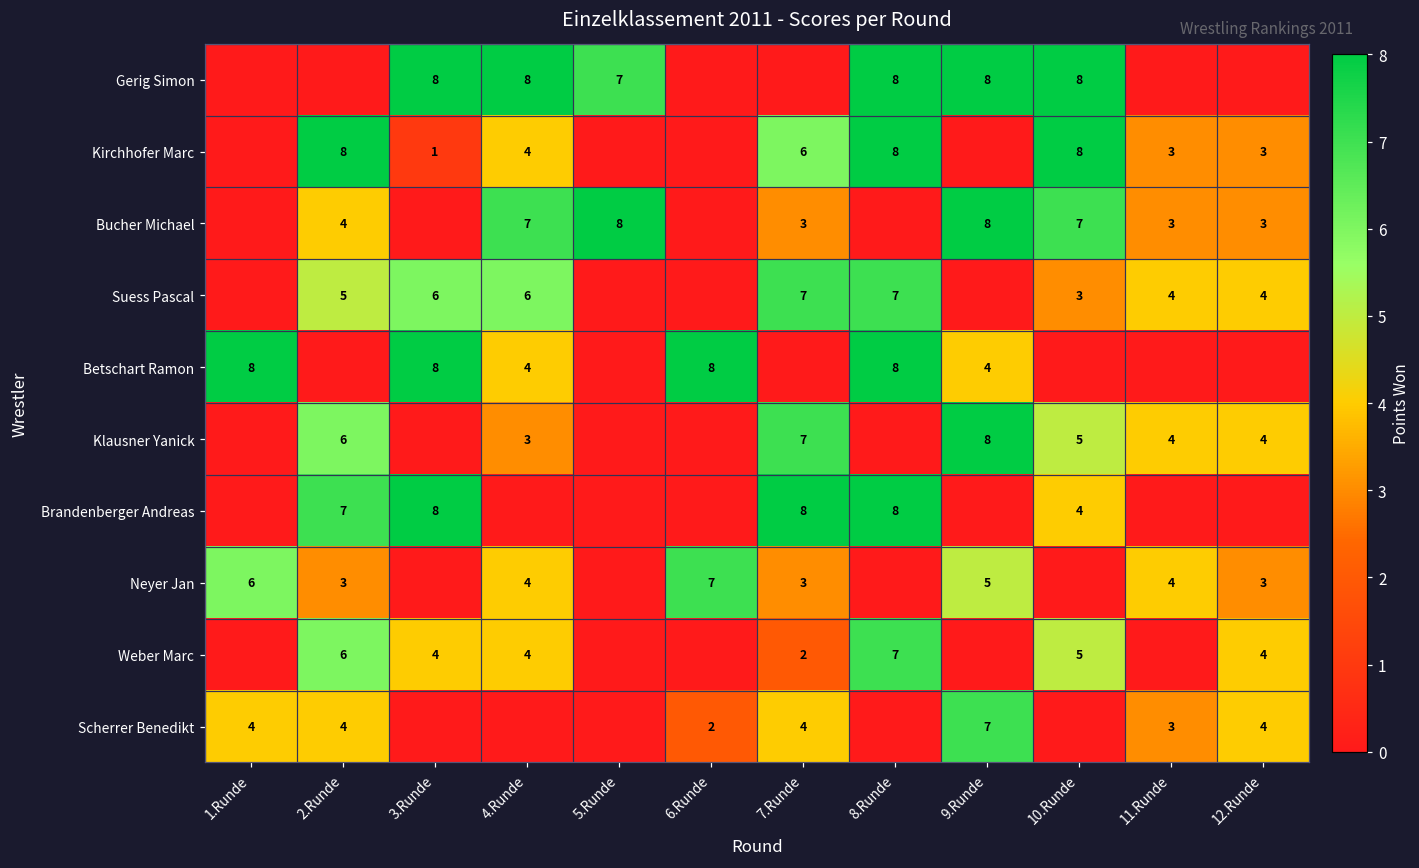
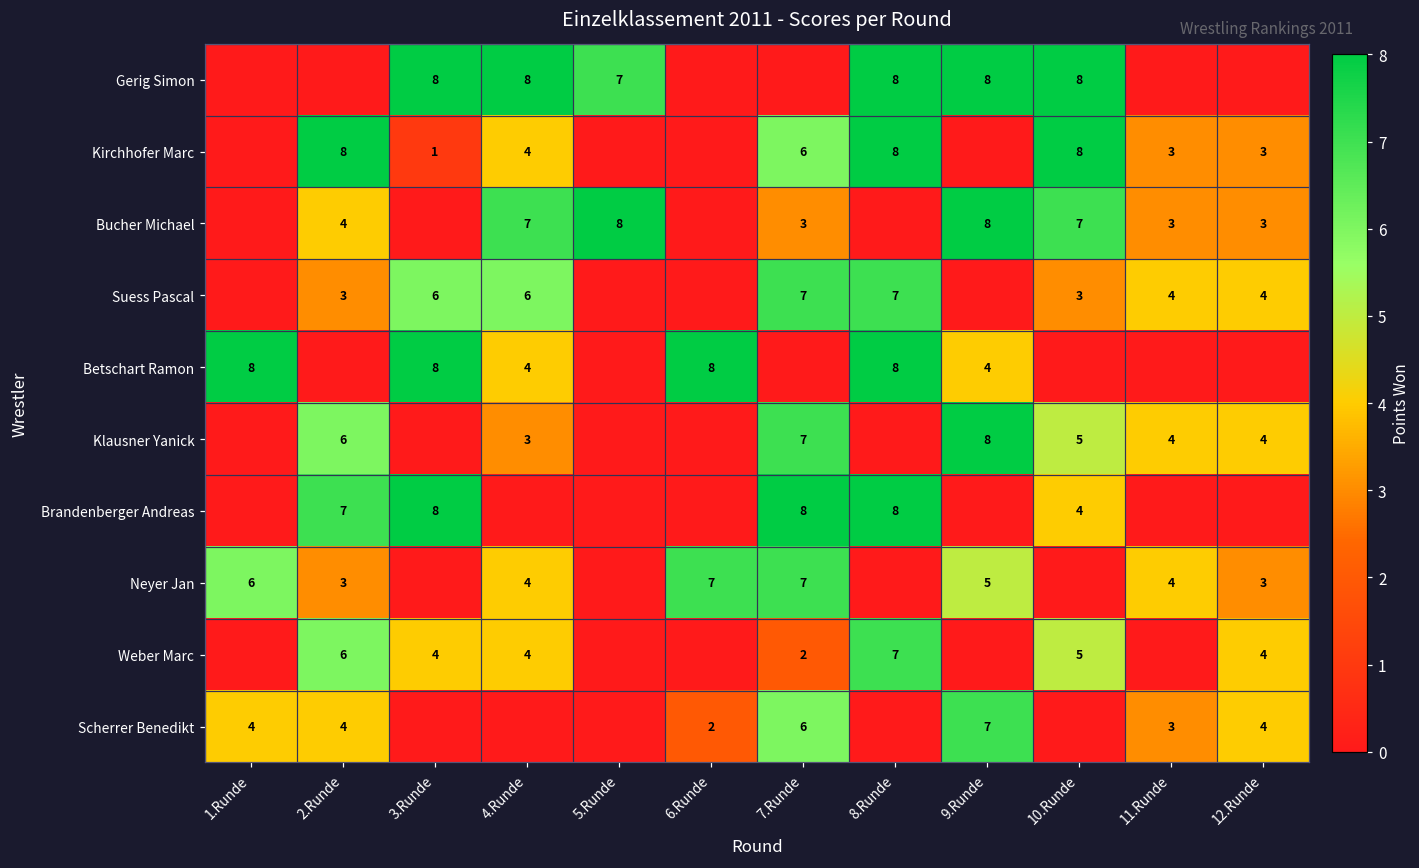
  {
    "Gerig Simon": {
      "3.Runde": 8,
      "4.Runde": 8,
      "5.Runde": 7,
      "8.Runde": 8,
      "9.Runde": 8,
      "10.Runde": 8
    },
    "Kirchhofer Marc": {
      "2.Runde": 8,
      "3.Runde": 1,
      "4.Runde": 4,
      "7.Runde": 6,
      "8.Runde": 8,
      "10.Runde": 8,
      "11.Runde": 3,
      "12.Runde": 3
    },
    "Bucher Michael": {
      "2.Runde": 4,
      "4.Runde": 7,
      "5.Runde": 8,
      "7.Runde": 3,
      "9.Runde": 8,
      "10.Runde": 7,
      "11.Runde": 3,
      "12.Runde": 3
    },
    "Suess Pascal": {
-     "2.Runde": 5,
+     "2.Runde": 3,
      "3.Runde": 6,
      "4.Runde": 6,
      "7.Runde": 7,
      "8.Runde": 7,
      "10.Runde": 3,
      "11.Runde": 4,
      "12.Runde": 4
    },
    "Betschart Ramon": {
      "1.Runde": 8,
      "3.Runde": 8,
      "4.Runde": 4,
      "6.Runde": 8,
      "8.Runde": 8,
      "9.Runde": 4
    },
    "Klausner Yanick": {
      "2.Runde": 6,
      "4.Runde": 3,
      "7.Runde": 7,
      "9.Runde": 8,
      "10.Runde": 5,
      "11.Runde": 4,
      "12.Runde": 4
    },
    "Brandenberger Andreas": {
      "2.Runde": 7,
      "3.Runde": 8,
      "7.Runde": 8,
      "8.Runde": 8,
      "10.Runde": 4
    },
    "Neyer Jan": {
      "1.Runde": 6,
      "2.Runde": 3,
      "4.Runde": 4,
      "6.Runde": 7,
-     "7.Runde": 3,
+     "7.Runde": 7,
      "9.Runde": 5,
      "11.Runde": 4,
      "12.Runde": 3
    },
    "Weber Marc": {
      "2.Runde": 6,
      "3.Runde": 4,
      "4.Runde": 4,
      "7.Runde": 2,
      "8.Runde": 7,
      "10.Runde": 5,
      "12.Runde": 4
    },
    "Scherrer Benedikt": {
      "1.Runde": 4,
      "2.Runde": 4,
      "6.Runde": 2,
-     "7.Runde": 4,
+     "7.Runde": 6,
      "9.Runde": 7,
      "11.Runde": 3,
      "12.Runde": 4
    }
  }
